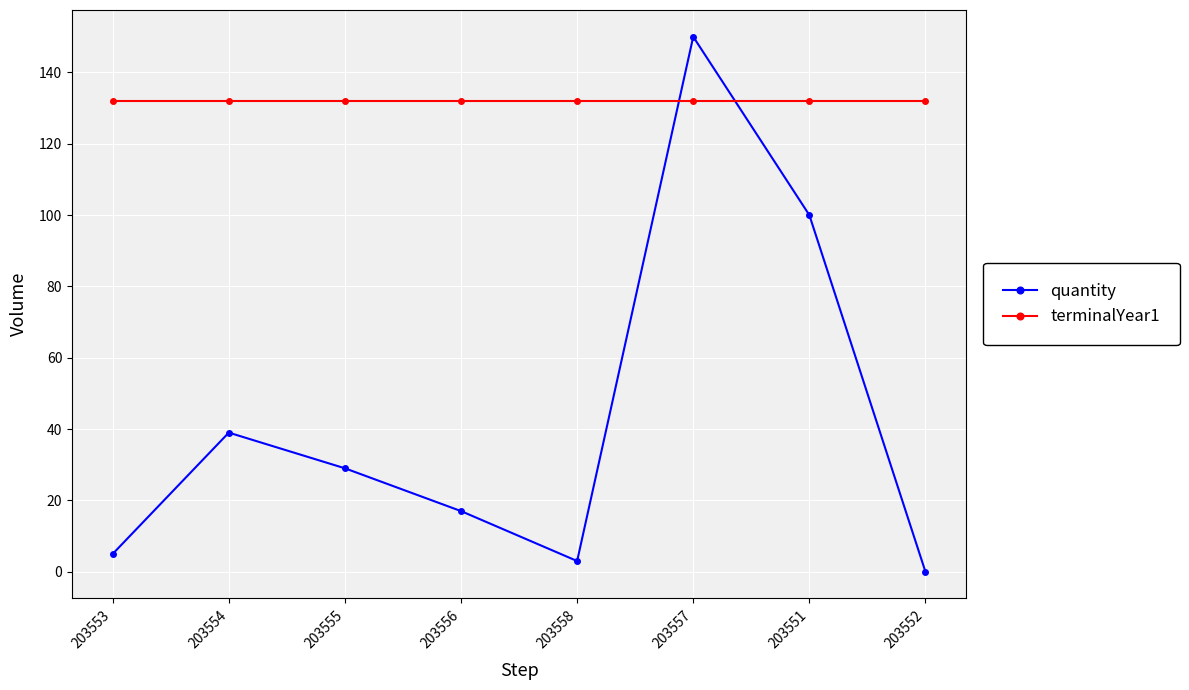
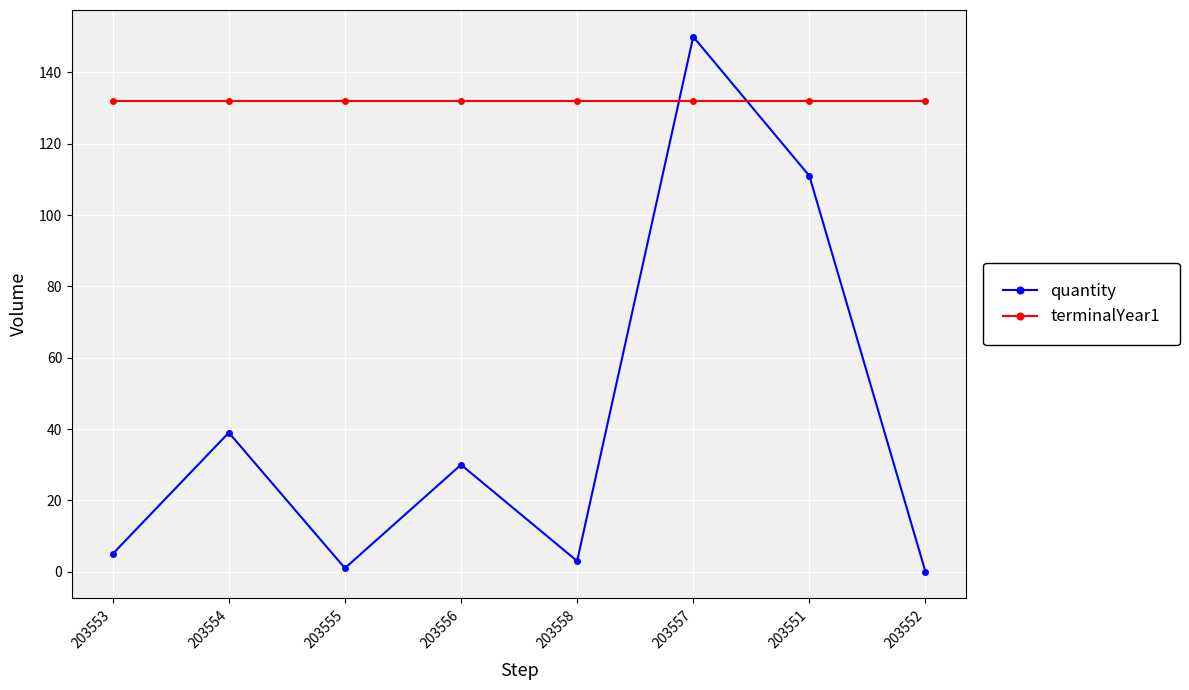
  {
    "quantity": {
      "203553": 5,
      "203554": 39,
-     "203555": 29,
-     "203556": 17,
+     "203555": 1,
+     "203556": 30,
      "203558": 3,
      "203557": 150,
-     "203551": 100,
+     "203551": 111,
      "203552": 0
    },
    "terminalYear1": {
      "203553": 132,
      "203554": 132,
      "203555": 132,
      "203556": 132,
      "203558": 132,
      "203557": 132,
      "203551": 132,
      "203552": 132
    }
  }
